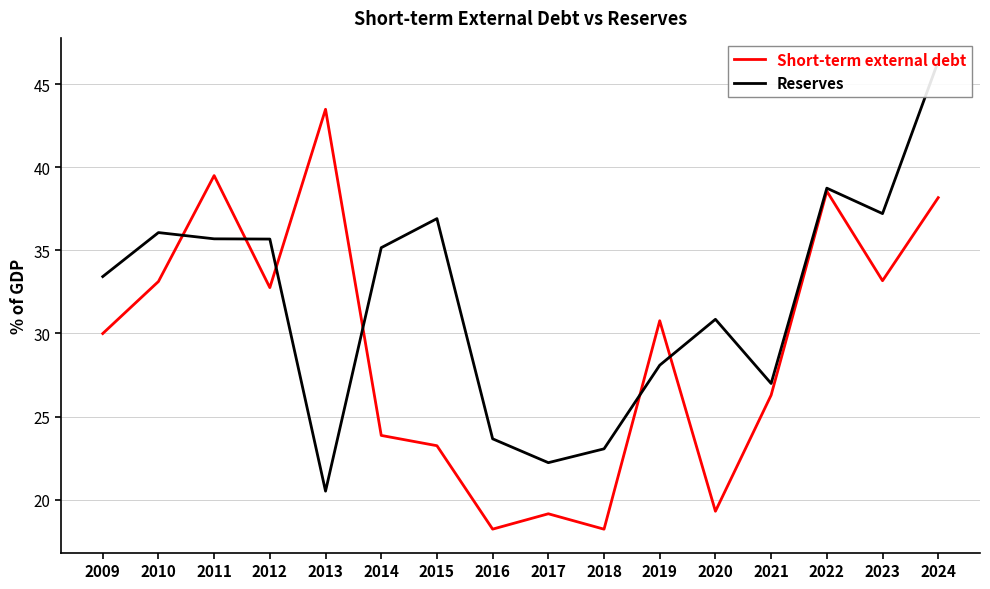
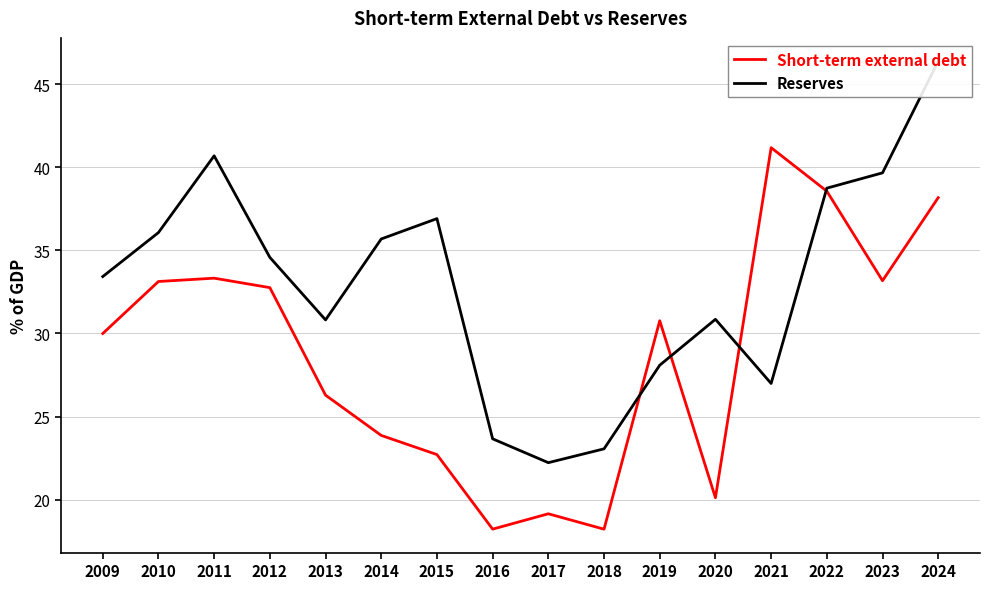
  {
    "Short-term external debt": {
      "2009": 30.0,
      "2010": 33.1,
-     "2011": 39.5,
+     "2011": 33.3,
      "2012": 32.8,
-     "2013": 43.5,
+     "2013": 26.3,
      "2014": 23.9,
-     "2015": 23.2,
+     "2015": 22.7,
      "2016": 18.2,
      "2017": 19.2,
      "2018": 18.2,
      "2019": 30.8,
-     "2020": 19.3,
-     "2021": 26.3,
+     "2020": 20.1,
+     "2021": 41.2,
      "2022": 38.6,
      "2023": 33.2,
      "2024": 38.2
    },
    "Reserves": {
      "2009": 33.4,
      "2010": 36.1,
-     "2011": 35.7,
-     "2012": 35.7,
-     "2013": 20.5,
-     "2014": 35.2,
+     "2011": 40.7,
+     "2012": 34.6,
+     "2013": 30.8,
+     "2014": 35.7,
      "2015": 36.9,
      "2016": 23.7,
      "2017": 22.2,
      "2018": 23.1,
      "2019": 28.1,
      "2020": 30.9,
      "2021": 27.0,
      "2022": 38.7,
-     "2023": 37.2
+     "2023": 39.7
    }
  }
